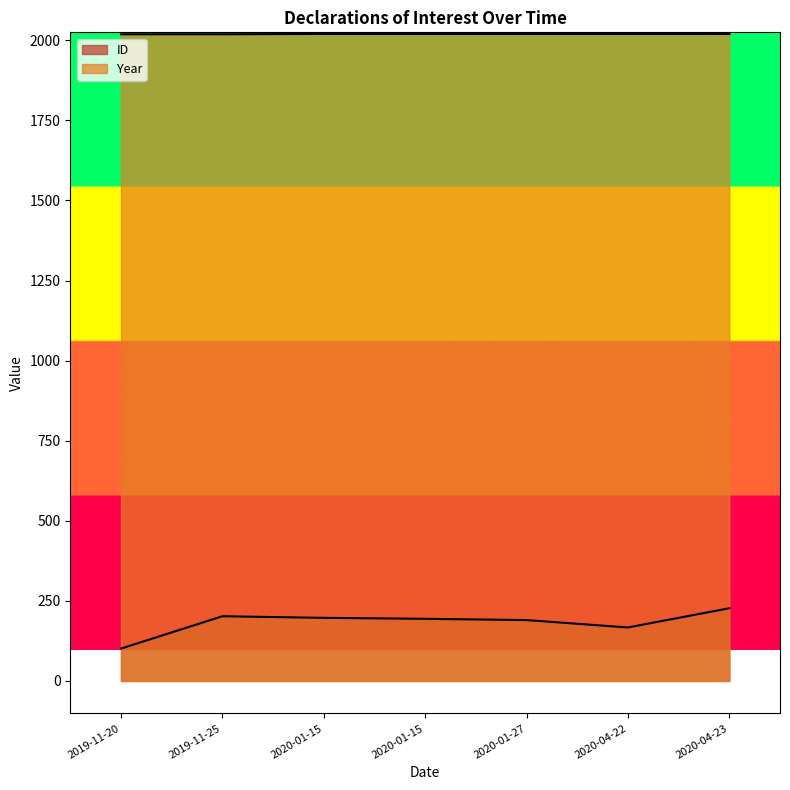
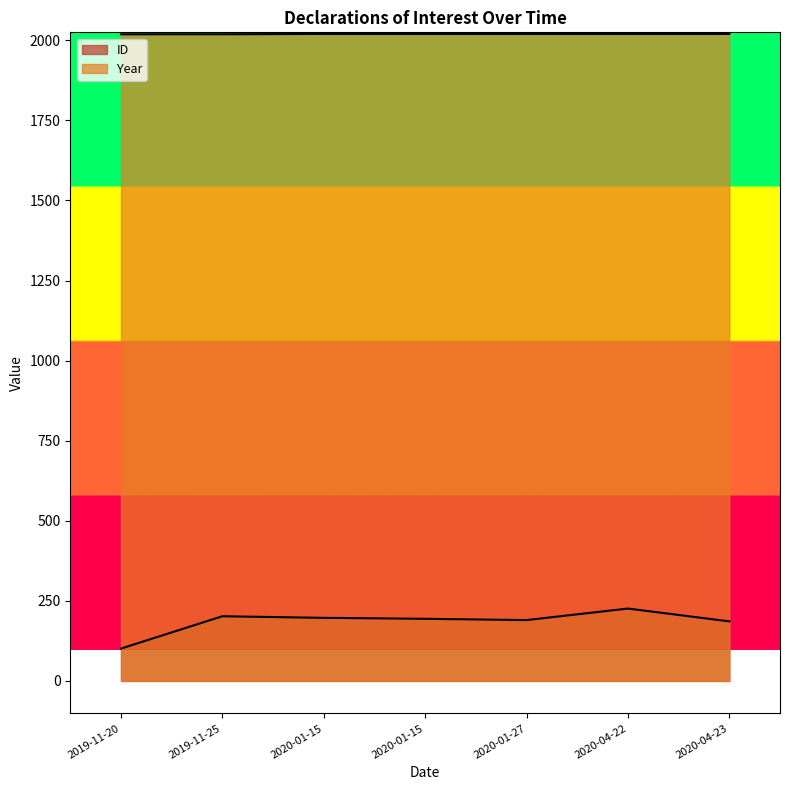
  {
    "ID": {
      "2019-11-20": 100,
      "2019-11-25": 200,
      "2020-01-27": 190,
-     "2020-04-22": 170,
-     "2020-04-23": 230
+     "2020-04-22": 230,
+     "2020-04-23": 190
    },
    "Year": {
      "2019-11-20": 2020,
      "2019-11-25": 2020,
      "2020-01-27": 2020,
      "2020-04-22": 2020,
      "2020-04-23": 2020
    }
  }
